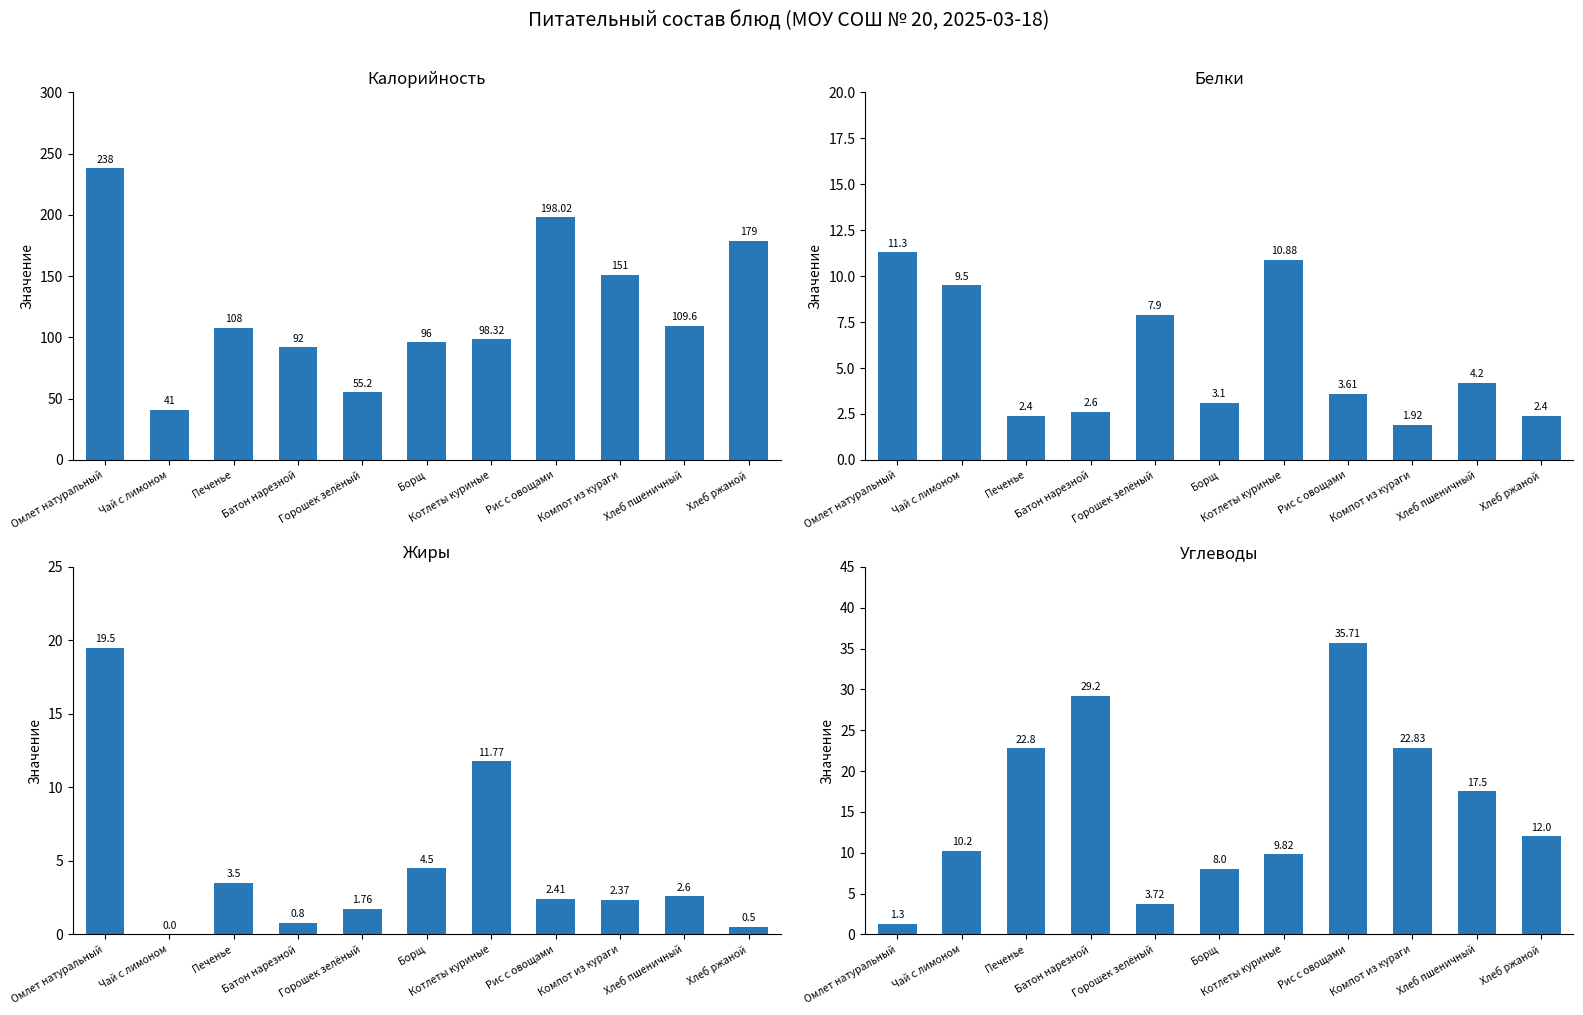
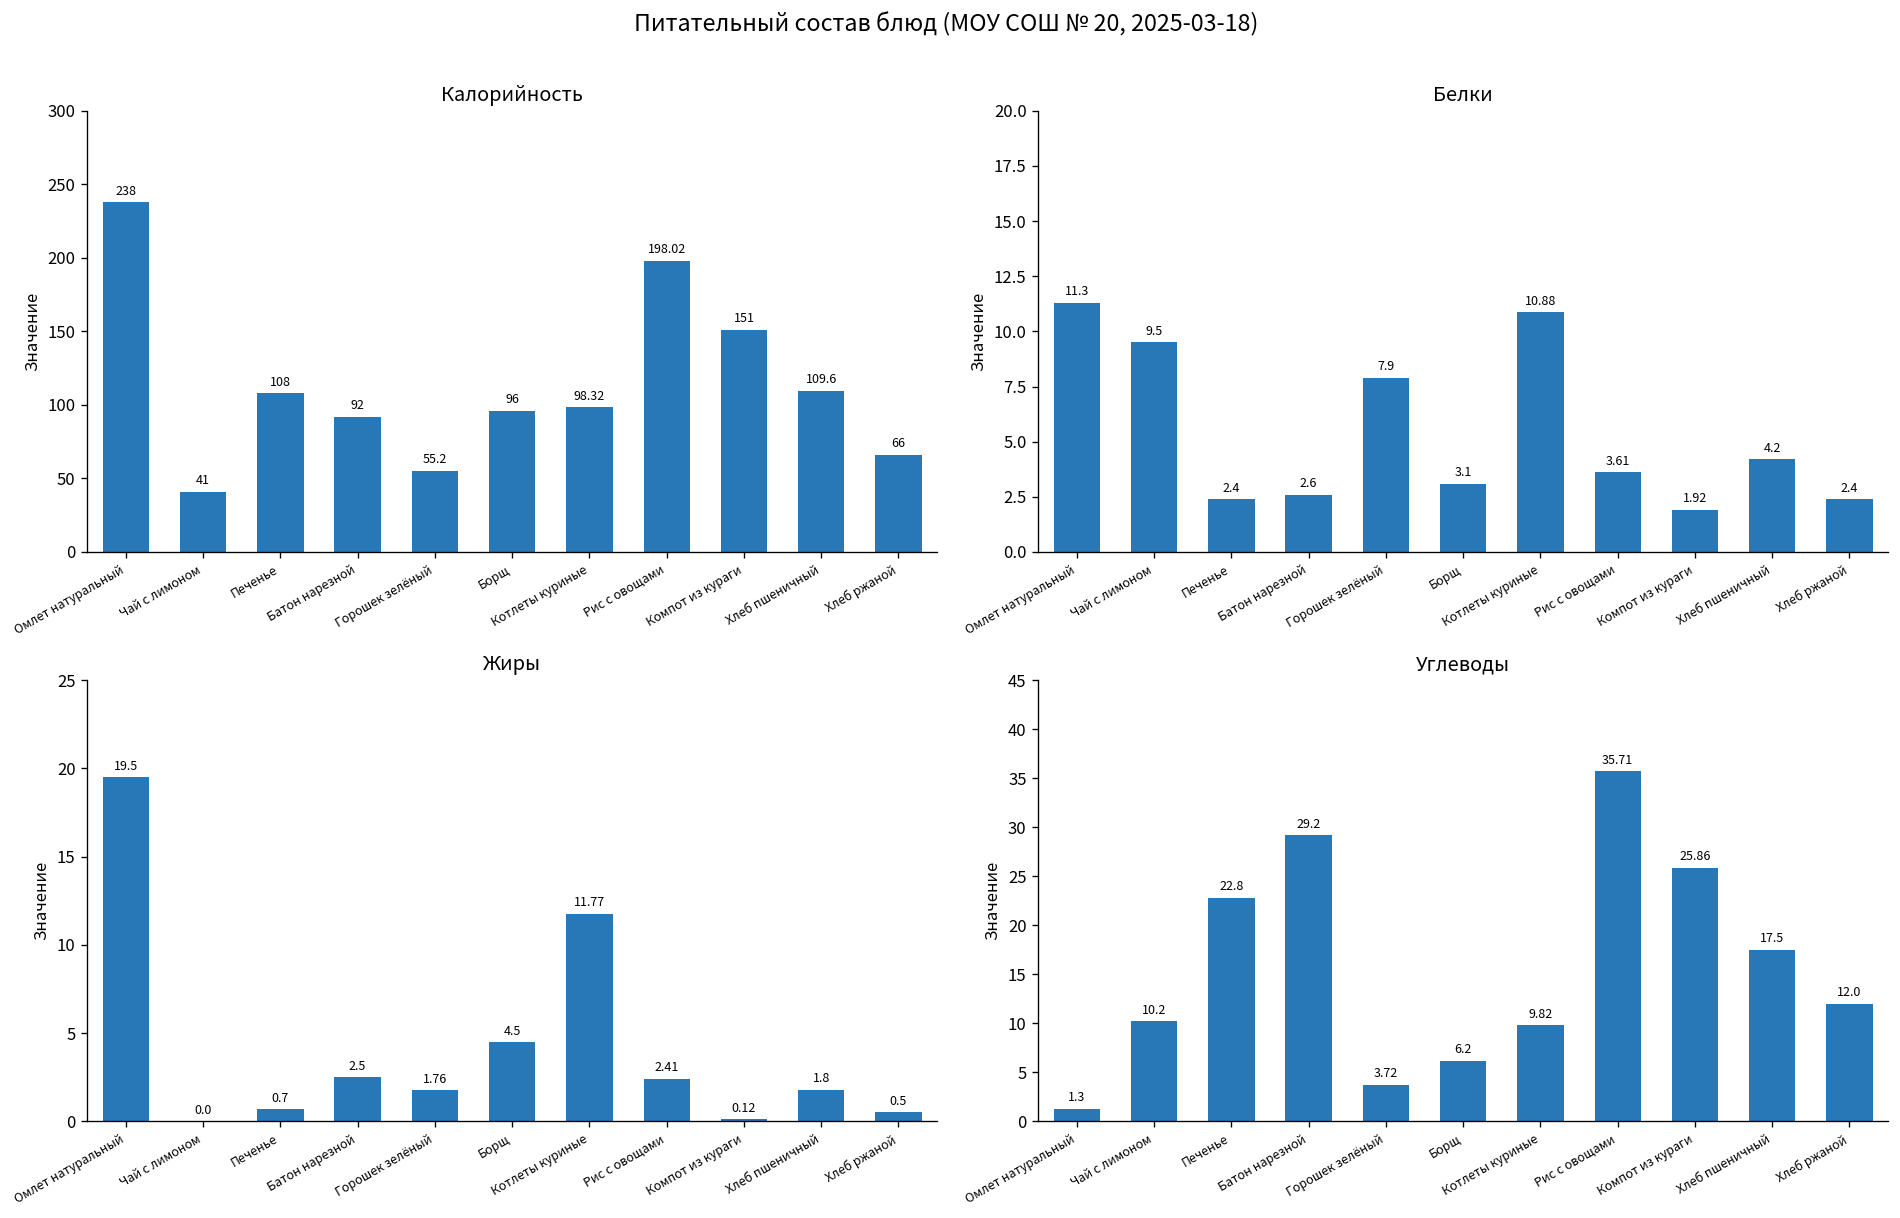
  {
    "Калорийность": {
      "Омлет натуральный": 238,
      "Чай с лимоном": 41,
      "Печенье": 108,
      "Батон нарезной": 92,
      "Горошек зелёный": 55.2,
      "Борщ": 96,
      "Котлеты куриные": 98.32,
      "Рис с овощами": 198.02,
      "Компот из кураги": 151,
      "Хлеб пшеничный": 109.6,
-     "Хлеб ржаной": 179
+     "Хлеб ржаной": 66
    },
    "Белки": {
      "Омлет натуральный": 11.3,
      "Чай с лимоном": 9.5,
      "Печенье": 2.4,
      "Батон нарезной": 2.6,
      "Горошек зелёный": 7.9,
      "Борщ": 3.1,
      "Котлеты куриные": 10.88,
      "Рис с овощами": 3.61,
      "Компот из кураги": 1.92,
      "Хлеб пшеничный": 4.2,
      "Хлеб ржаной": 2.4
    },
    "Жиры": {
      "Омлет натуральный": 19.5,
      "Чай с лимоном": 0.0,
-     "Печенье": 3.5,
-     "Батон нарезной": 0.8,
+     "Печенье": 0.7,
+     "Батон нарезной": 2.5,
      "Горошек зелёный": 1.76,
      "Борщ": 4.5,
      "Котлеты куриные": 11.77,
      "Рис с овощами": 2.41,
-     "Компот из кураги": 2.37,
-     "Хлеб пшеничный": 2.6,
+     "Компот из кураги": 0.12,
+     "Хлеб пшеничный": 1.8,
      "Хлеб ржаной": 0.5
    },
    "Углеводы": {
      "Омлет натуральный": 1.3,
      "Чай с лимоном": 10.2,
      "Печенье": 22.8,
      "Батон нарезной": 29.2,
      "Горошек зелёный": 3.72,
-     "Борщ": 8.0,
+     "Борщ": 6.2,
      "Котлеты куриные": 9.82,
      "Рис с овощами": 35.71,
-     "Компот из кураги": 22.83,
+     "Компот из кураги": 25.86,
      "Хлеб пшеничный": 17.5,
      "Хлеб ржаной": 12.0
    }
  }
